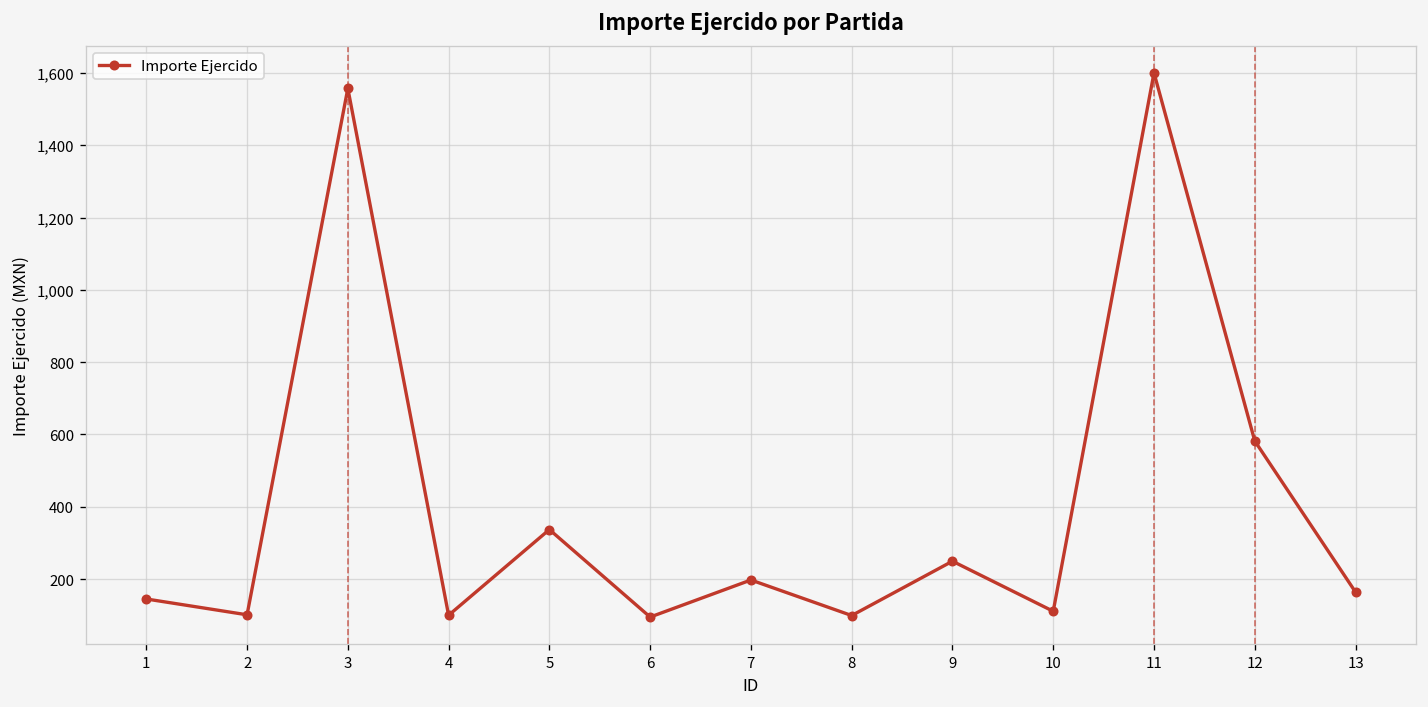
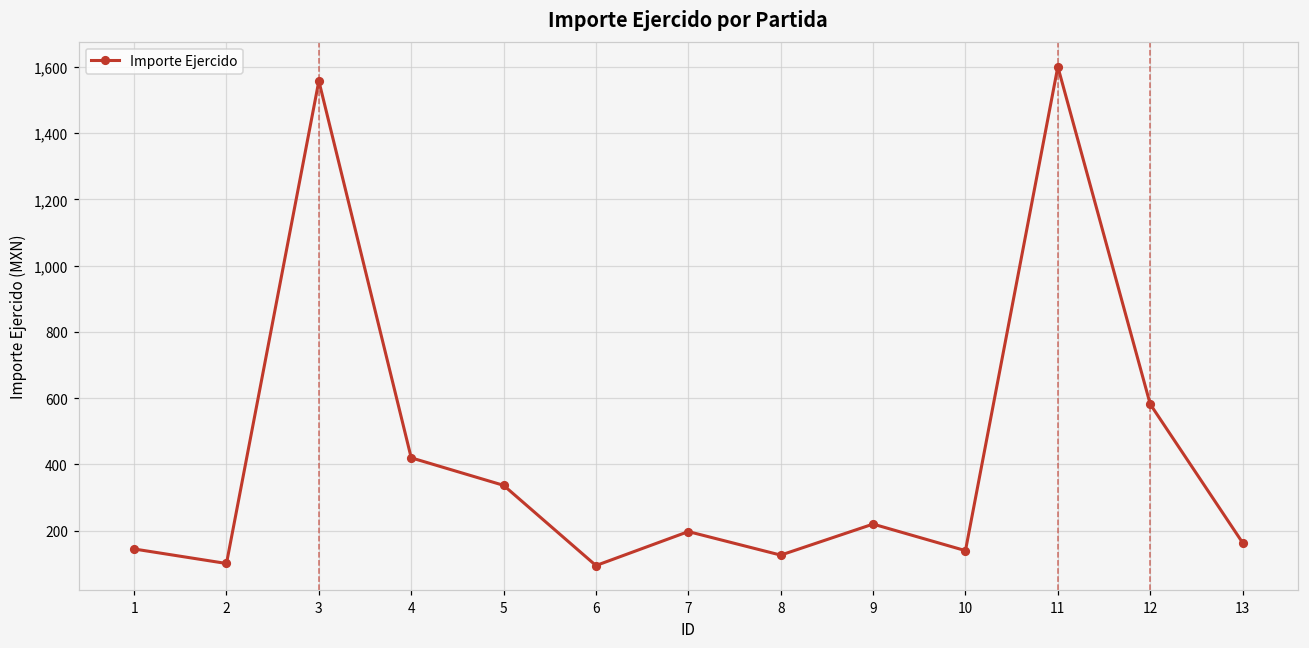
  {
    "1": "150",
    "2": "100",
    "3": "1,560",
-   "4": "100",
+   "4": "420",
    "5": "340",
    "6": "100",
    "7": "200",
-   "8": "100",
-   "9": "250",
-   "10": "110",
+   "8": "130",
+   "9": "220",
+   "10": "140",
    "11": "1,600",
    "12": "580",
    "13": "160"
  }
